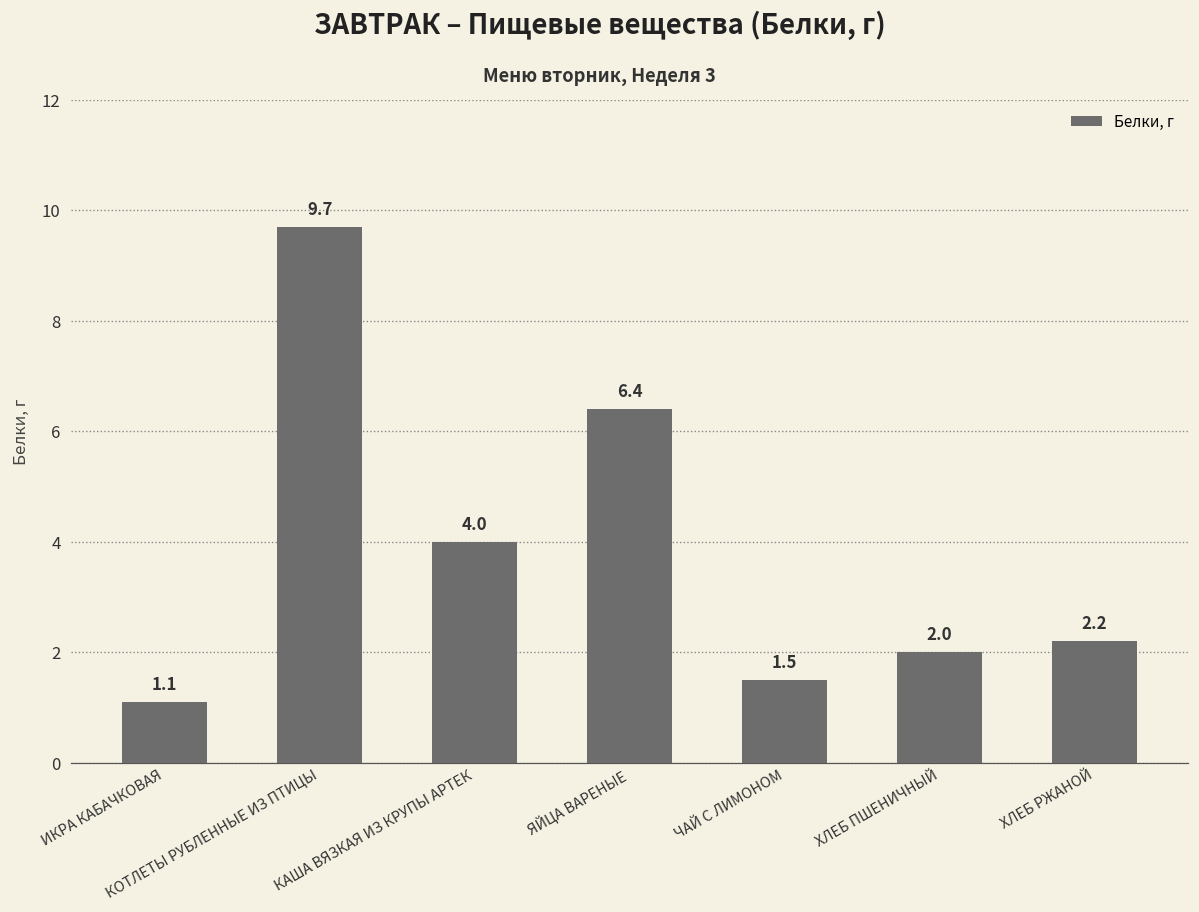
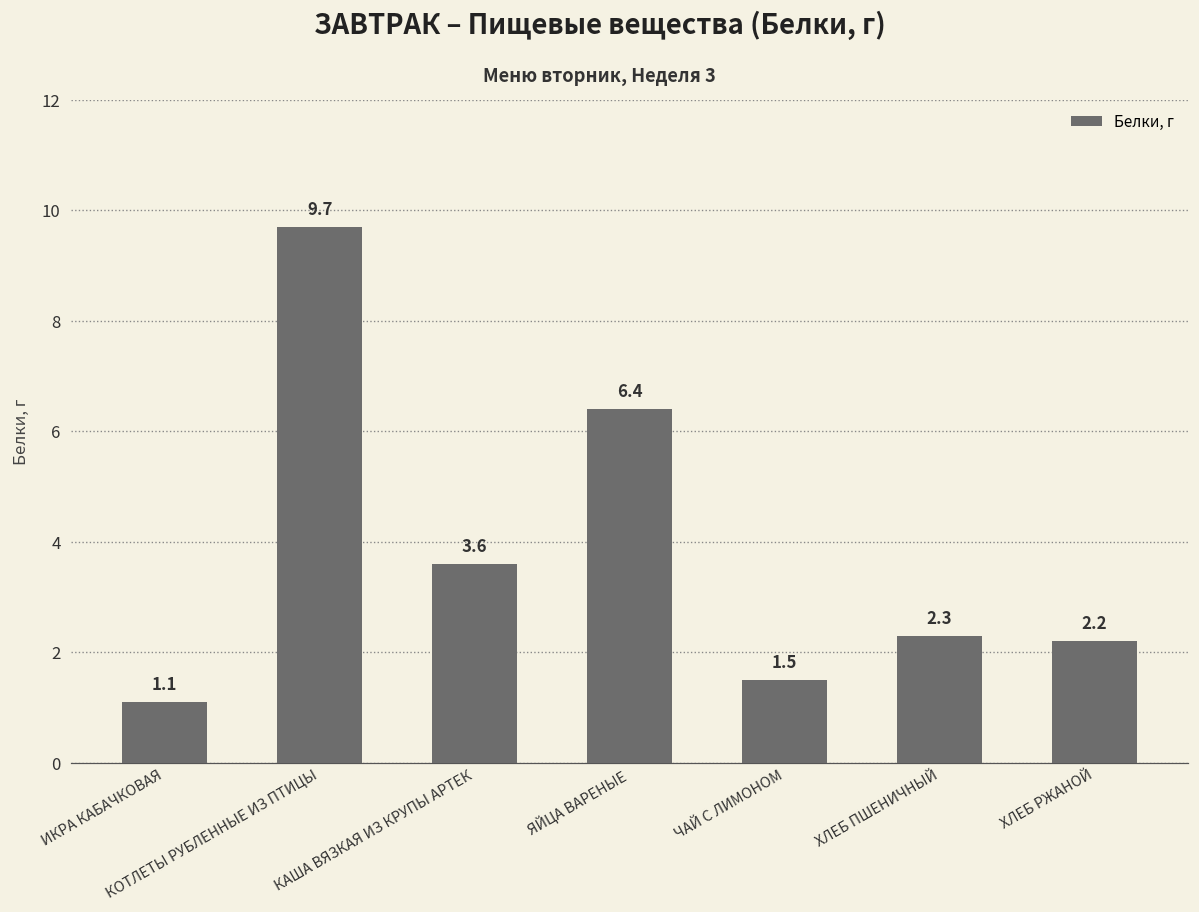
  {
    "ИКРА КАБАЧКОВАЯ": 1.1,
    "КОТЛЕТЫ РУБЛЕННЫЕ ИЗ ПТИЦЫ": 9.7,
-   "КАША ВЯЗКАЯ ИЗ КРУПЫ АРТЕК": 4.0,
+   "КАША ВЯЗКАЯ ИЗ КРУПЫ АРТЕК": 3.6,
    "ЯЙЦА ВАРЕНЫЕ": 6.4,
    "ЧАЙ С ЛИМОНОМ": 1.5,
-   "ХЛЕБ ПШЕНИЧНЫЙ": 2.0,
+   "ХЛЕБ ПШЕНИЧНЫЙ": 2.3,
    "ХЛЕБ РЖАНОЙ": 2.2
  }
